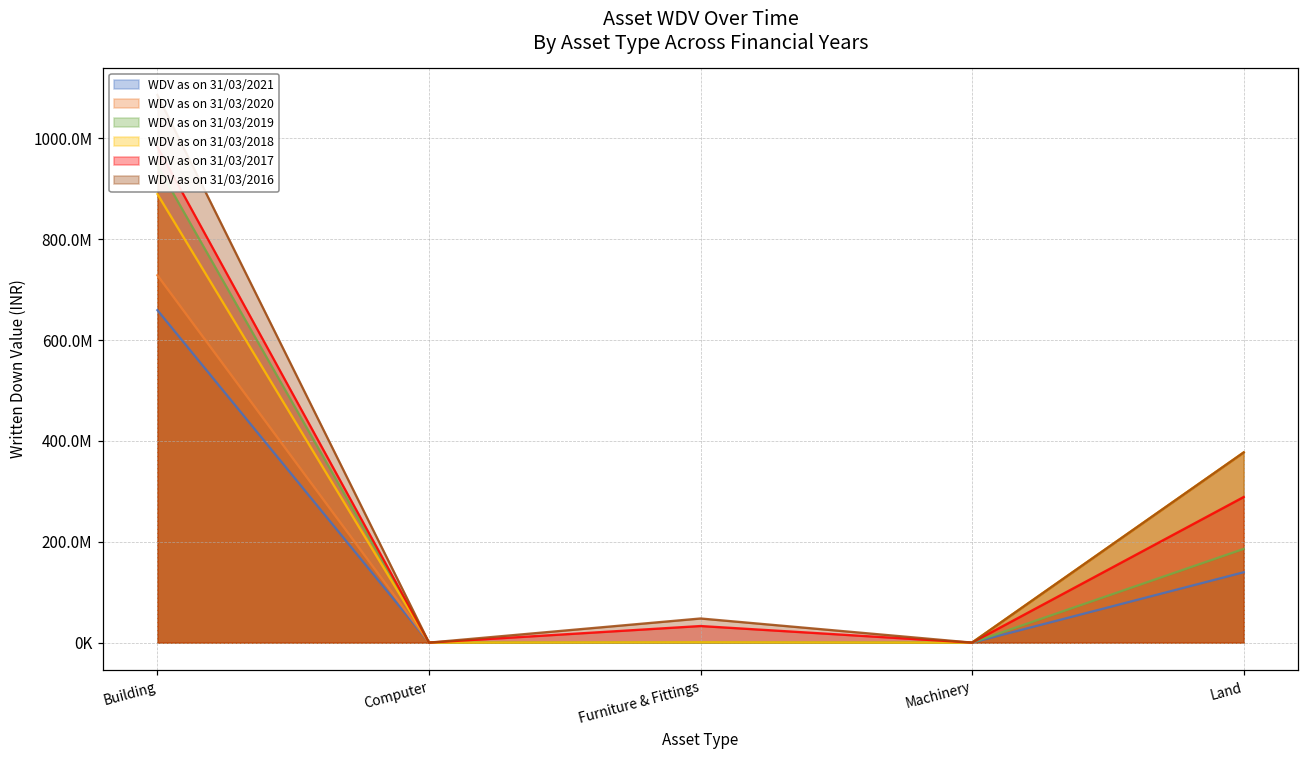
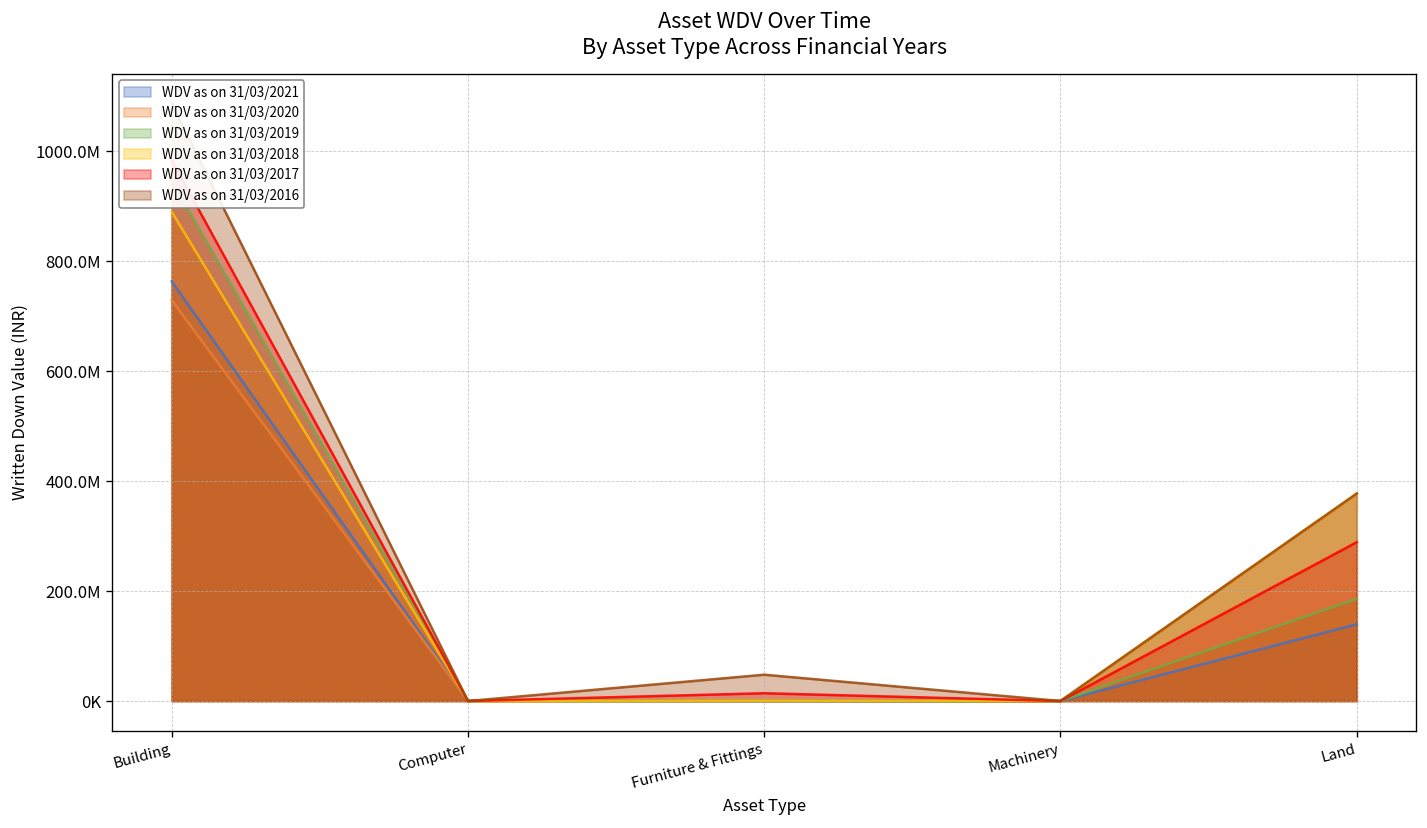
  {
    "WDV as on 31/03/2021": {
-     "Building": 660000000,
+     "Building": 760000000,
      "Land": 140000000
    },
    "WDV as on 31/03/2019": {
      "Land": 190000000
    },
    "WDV as on 31/03/2017": {
-     "Furniture & Fittings": 30000000,
+     "Furniture & Fittings": 10000000,
      "Land": 290000000
    }
  }
